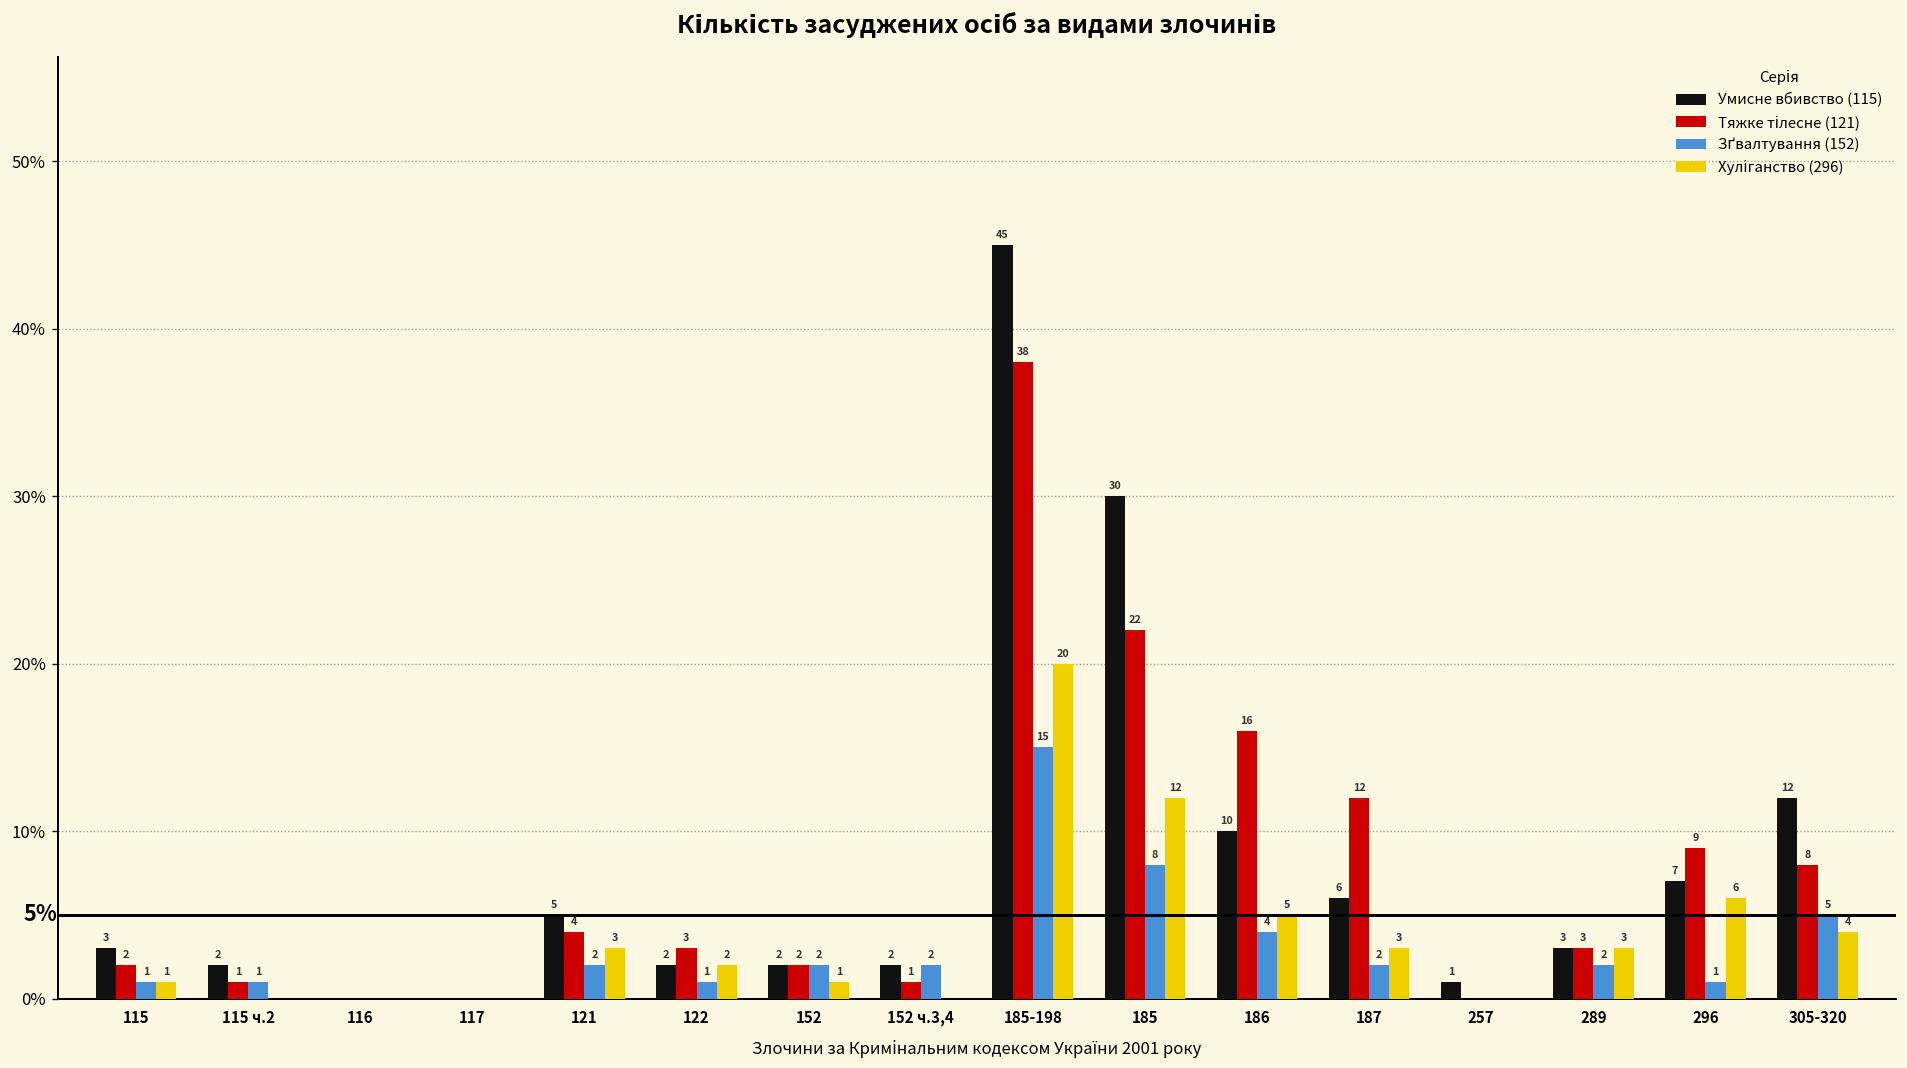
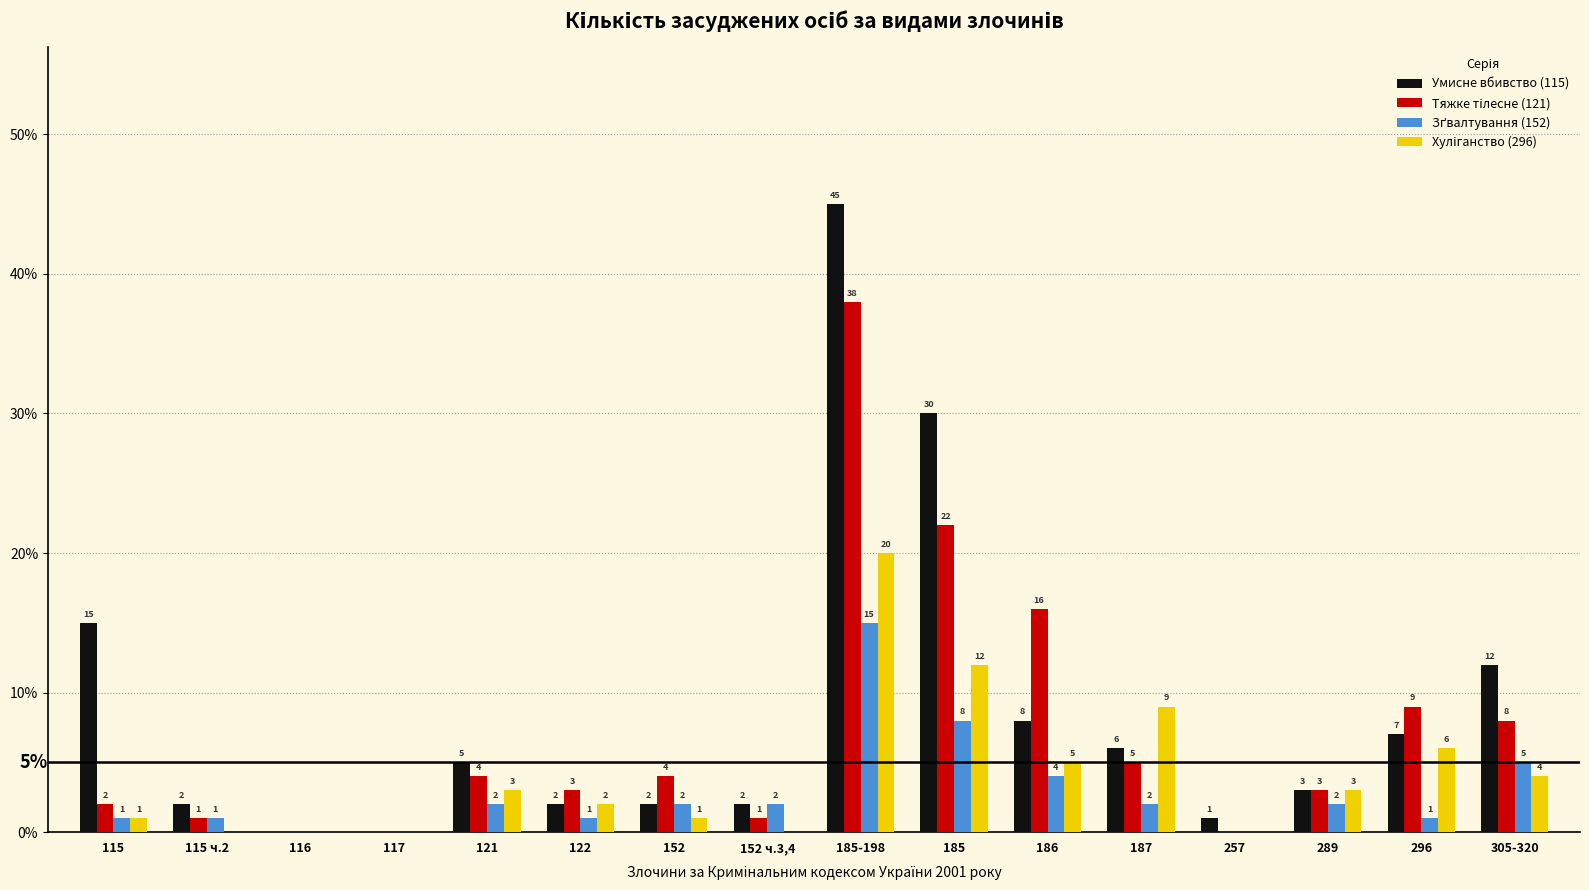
  {
    "Умисне вбивство (115)": {
-     "115": 3,
+     "115": 15,
      "115 ч.2": 2,
      "121": 5,
      "122": 2,
      "152": 2,
      "152 ч.3,4": 2,
      "185-198": 45,
      "185": 30,
-     "186": 10,
+     "186": 8,
      "187": 6,
      "257": 1,
      "289": 3,
      "296": 7,
      "305-320": 12
    },
    "Тяжке тілесне (121)": {
      "115": 2,
      "115 ч.2": 1,
      "121": 4,
      "122": 3,
-     "152": 2,
+     "152": 4,
      "152 ч.3,4": 1,
      "185-198": 38,
      "185": 22,
      "186": 16,
-     "187": 12,
+     "187": 5,
      "289": 3,
      "296": 9,
      "305-320": 8
    },
    "Зґвалтування (152)": {
      "115": 1,
      "115 ч.2": 1,
      "121": 2,
      "122": 1,
      "152": 2,
      "152 ч.3,4": 2,
      "185-198": 15,
      "185": 8,
      "186": 4,
      "187": 2,
      "289": 2,
      "296": 1,
      "305-320": 5
    },
    "Хуліганство (296)": {
      "115": 1,
      "121": 3,
      "122": 2,
      "152": 1,
      "185-198": 20,
      "185": 12,
      "186": 5,
-     "187": 3,
+     "187": 9,
      "289": 3,
      "296": 6,
      "305-320": 4
    }
  }
